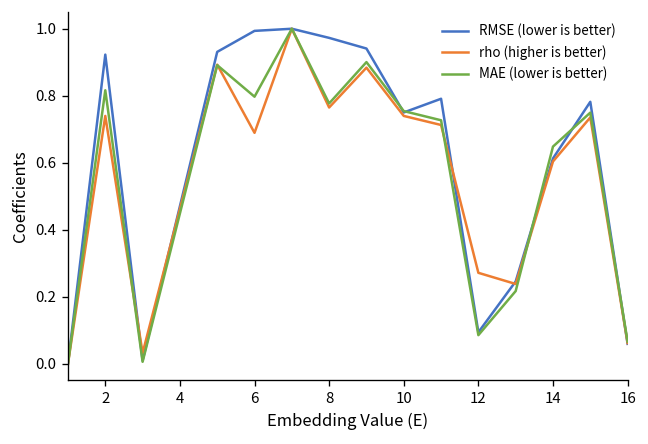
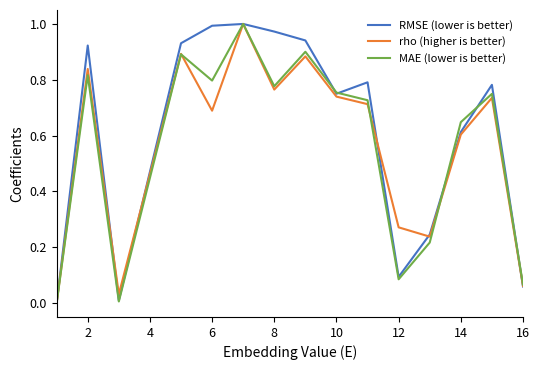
  {
    "RMSE (lower is better)": {
      "2": 0.92,
      "6": 0.99,
      "8": 0.97,
      "14": 0.61
    },
    "rho (higher is better)": {
-     "2": 0.74,
+     "2": 0.84,
      "6": 0.69,
      "8": 0.76,
      "10": 0.74,
      "12": 0.27,
      "14": 0.60
    },
    "MAE (lower is better)": {
      "2": 0.82,
      "6": 0.80,
      "8": 0.78,
      "14": 0.65
    }
  }
